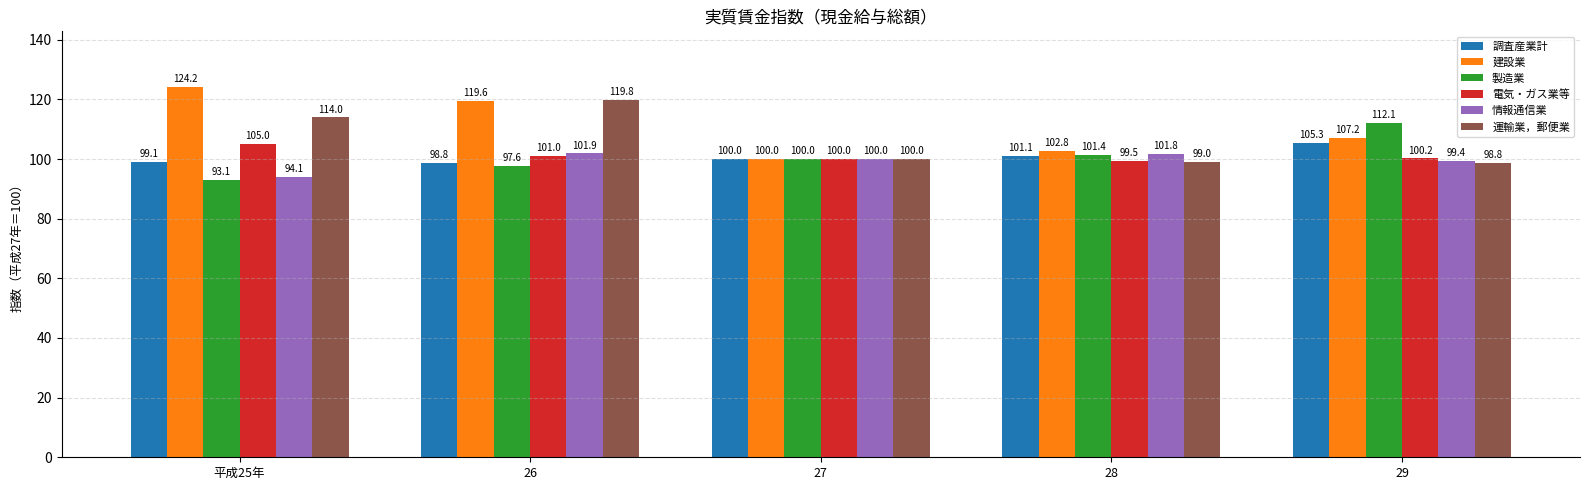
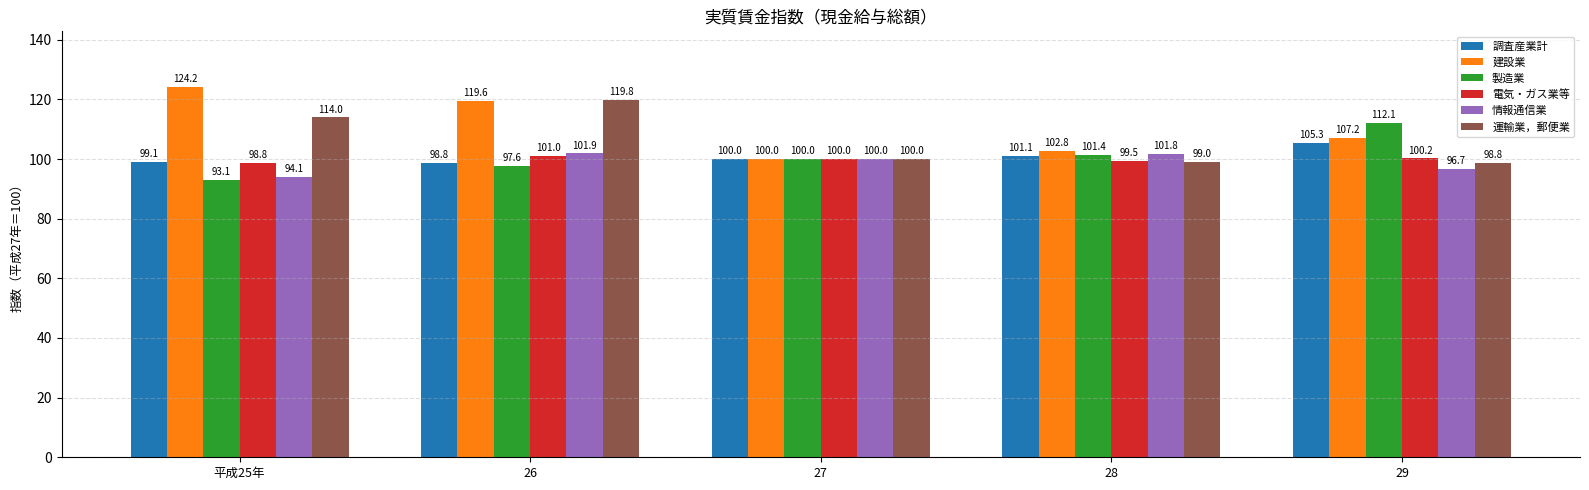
  {
    "調査産業計": {
      "平成25年": 99.1,
      "26": 98.8,
      "27": 100.0,
      "28": 101.1,
      "29": 105.3
    },
    "建設業": {
      "平成25年": 124.2,
      "26": 119.6,
      "27": 100.0,
      "28": 102.8,
      "29": 107.2
    },
    "製造業": {
      "平成25年": 93.1,
      "26": 97.6,
      "27": 100.0,
      "28": 101.4,
      "29": 112.1
    },
    "電気・ガス業等": {
-     "平成25年": 105.0,
+     "平成25年": 98.8,
      "26": 101.0,
      "27": 100.0,
      "28": 99.5,
      "29": 100.2
    },
    "情報通信業": {
      "平成25年": 94.1,
      "26": 101.9,
      "27": 100.0,
      "28": 101.8,
-     "29": 99.4
+     "29": 96.7
    },
    "運輸業，郵便業": {
      "平成25年": 114.0,
      "26": 119.8,
      "27": 100.0,
      "28": 99.0,
      "29": 98.8
    }
  }
